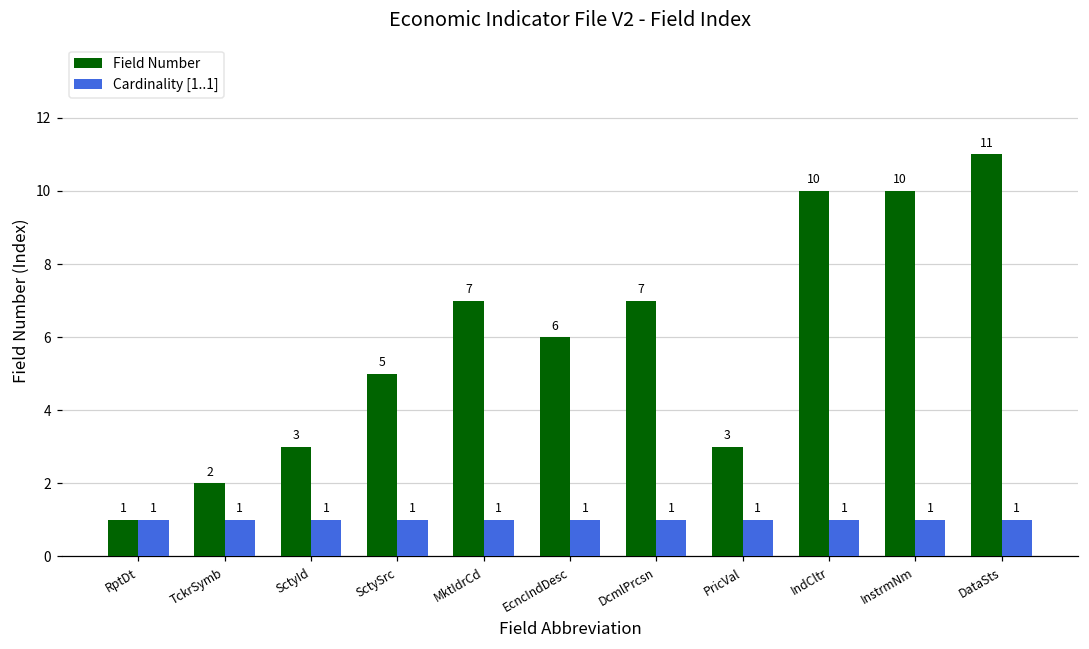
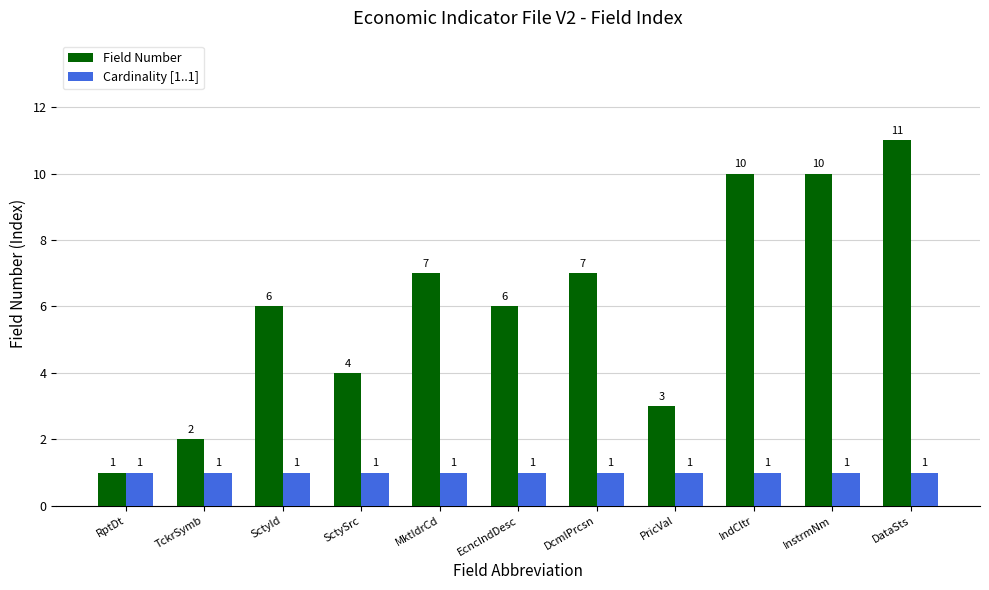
  {
    "Field Number": {
      "RptDt": 1,
      "TckrSymb": 2,
-     "SctyId": 3,
-     "SctySrc": 5,
+     "SctyId": 6,
+     "SctySrc": 4,
      "MktIdrCd": 7,
      "EcncIndDesc": 6,
      "DcmlPrcsn": 7,
      "PricVal": 3,
      "IndCltr": 10,
      "InstrmNm": 10,
      "DataSts": 11
    },
    "Cardinality [1..1]": {
      "RptDt": 1,
      "TckrSymb": 1,
      "SctyId": 1,
      "SctySrc": 1,
      "MktIdrCd": 1,
      "EcncIndDesc": 1,
      "DcmlPrcsn": 1,
      "PricVal": 1,
      "IndCltr": 1,
      "InstrmNm": 1,
      "DataSts": 1
    }
  }
